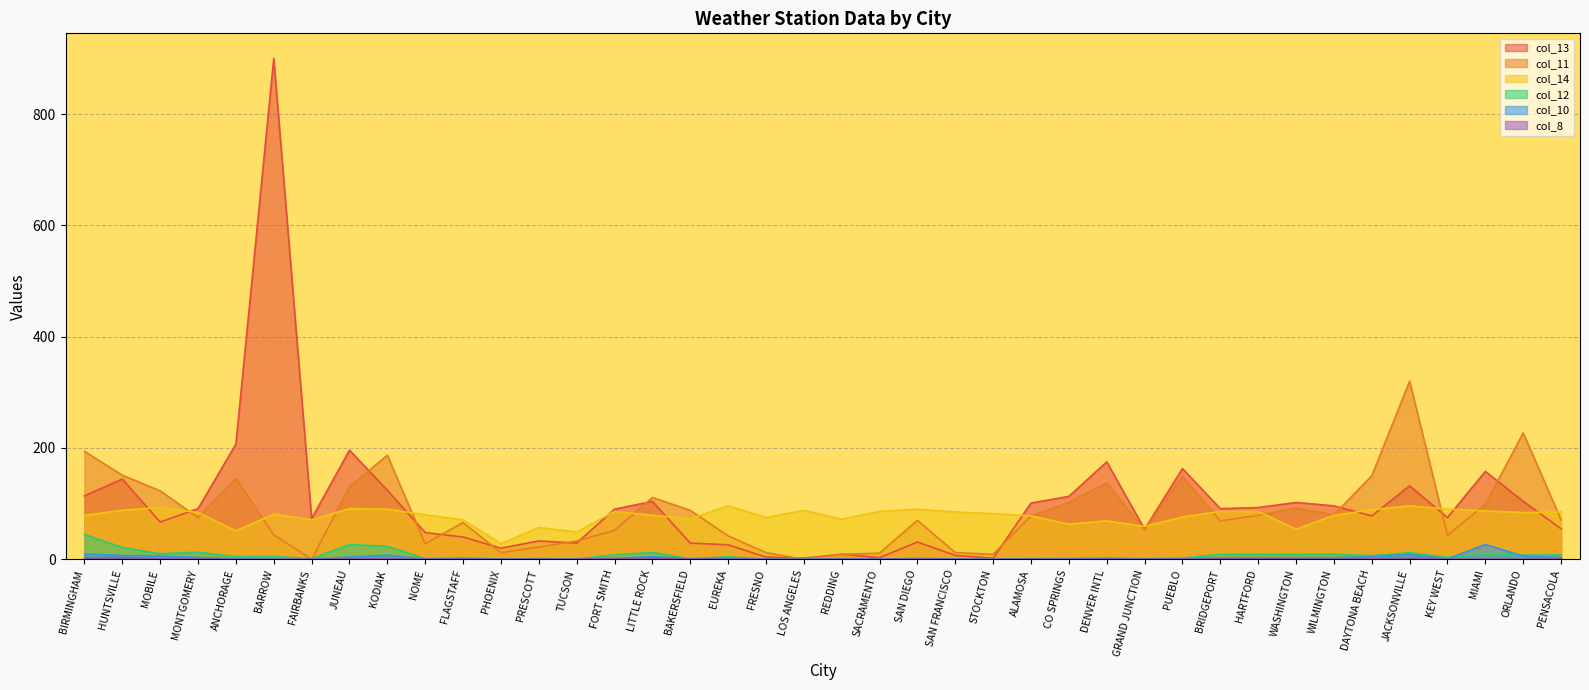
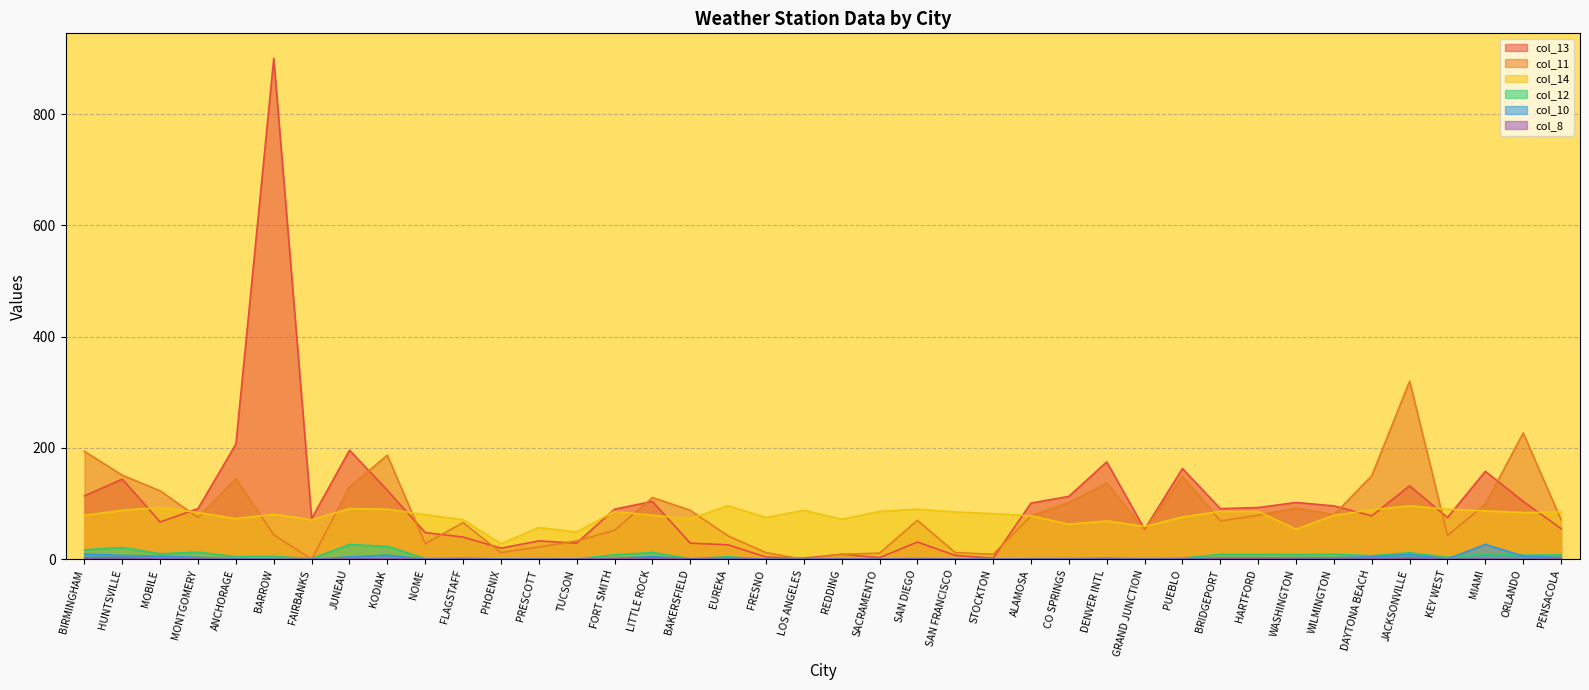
  {
    "col_14": {
      "BIRMINGHAM": 80,
      "HUNTSVILLE": 90,
      "MOBILE": 90,
      "MONTGOMERY": 80,
-     "ANCHORAGE": 50,
+     "ANCHORAGE": 70,
      "BARROW": 80,
      "JUNEAU": 90,
      "KODIAK": 90,
      "NOME": 80,
      "FLAGSTAFF": 70,
      "PHOENIX": 30,
      "PRESCOTT": 60,
      "TUCSON": 50,
      "LITTLE ROCK": 80,
      "BAKERSFIELD": 70,
      "EUREKA": 100,
      "FRESNO": 80,
      "LOS ANGELES": 90,
      "REDDING": 70,
      "SACRAMENTO": 90,
      "SAN DIEGO": 90,
      "SAN FRANCISCO": 90,
      "STOCKTON": 80,
      "CO SPRINGS": 60,
      "DENVER INTL": 70,
      "GRAND JUNCTION": 60,
      "PUEBLO": 80,
      "BRIDGEPORT": 90,
      "HARTFORD": 90,
      "WASHINGTON": 50,
      "DAYTONA BEACH": 90,
      "JACKSONVILLE": 100,
      "KEY WEST": 90,
      "MIAMI": 90,
      "ORLANDO": 80,
      "PENSACOLA": 90
    },
    "col_12": {
-     "BIRMINGHAM": 40,
+     "BIRMINGHAM": 20,
      "HUNTSVILLE": 20,
      "MONTGOMERY": 10,
      "BARROW": 10,
      "JUNEAU": 30,
      "KODIAK": 20,
      "FORT SMITH": 10,
      "LITTLE ROCK": 10,
      "BRIDGEPORT": 10,
      "HARTFORD": 10,
      "WASHINGTON": 10,
      "WILMINGTON": 10,
      "MIAMI": 10,
      "PENSACOLA": 10
    },
    "col_10": {
      "BIRMINGHAM": 10,
      "KODIAK": 10,
      "MIAMI": 30
    },
    "col_8": {
      "BIRMINGHAM": 0,
      "MOBILE": 0,
      "KODIAK": 0,
      "JACKSONVILLE": 0,
      "MIAMI": 0,
      "ORLANDO": 0
    }
  }
